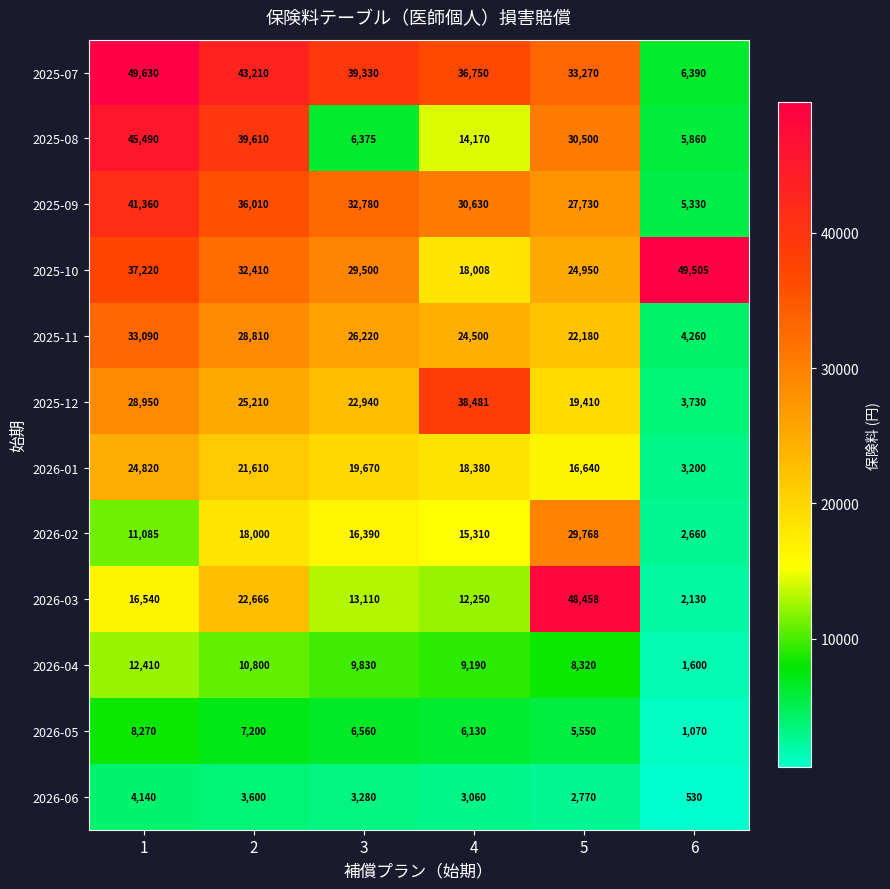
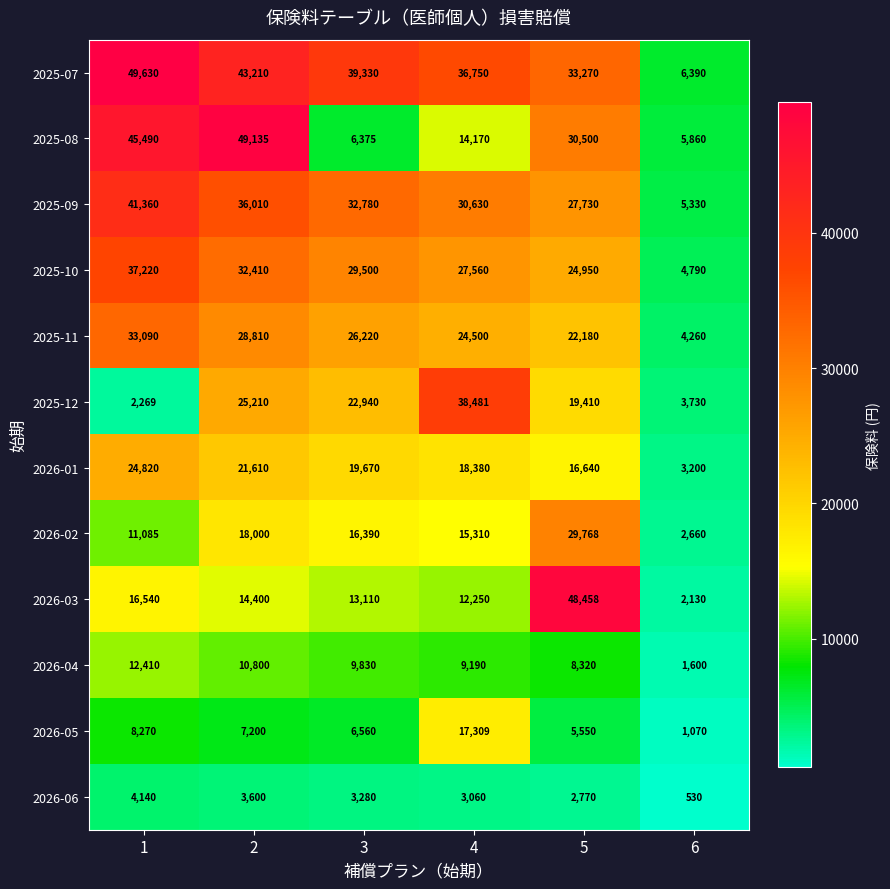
  {
    "2025-08": {
-     "2": "39,610"
+     "2": "49,135"
    },
    "2025-10": {
-     "4": "18,008",
-     "6": "49,505"
+     "4": "27,560",
+     "6": "4,790"
    },
    "2025-12": {
-     "1": "28,950"
+     "1": "2,269"
    },
    "2026-03": {
-     "2": "22,666"
+     "2": "14,400"
    },
    "2026-05": {
-     "4": "6,130"
+     "4": "17,309"
    }
  }
